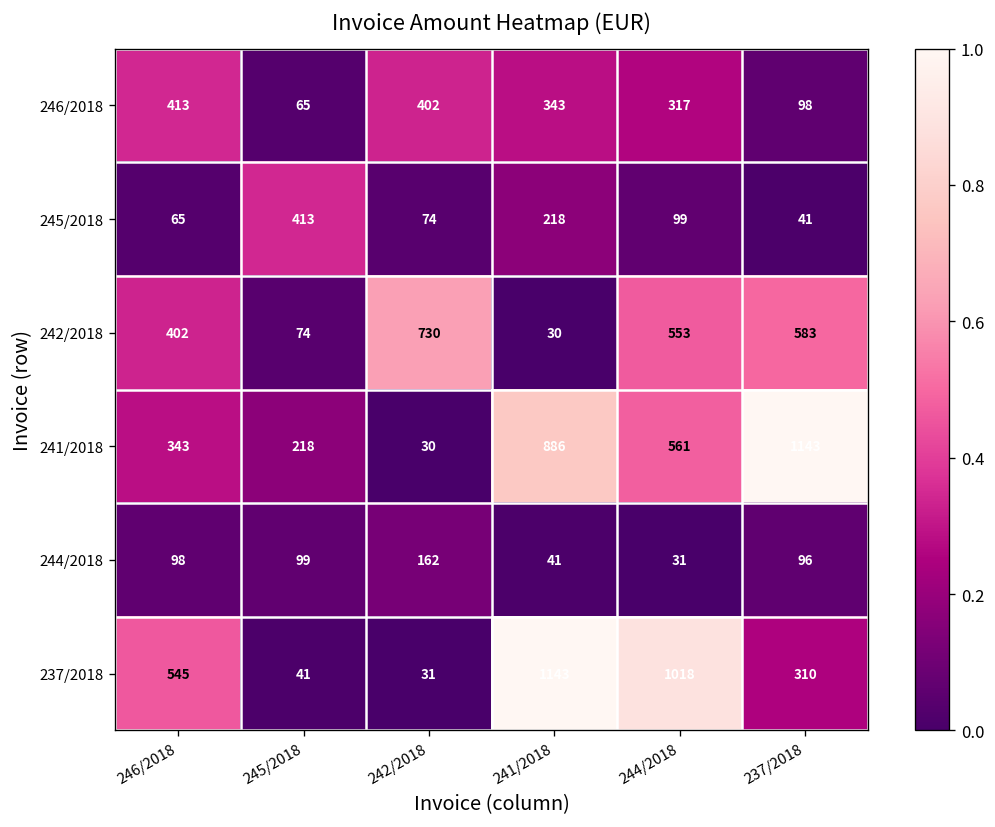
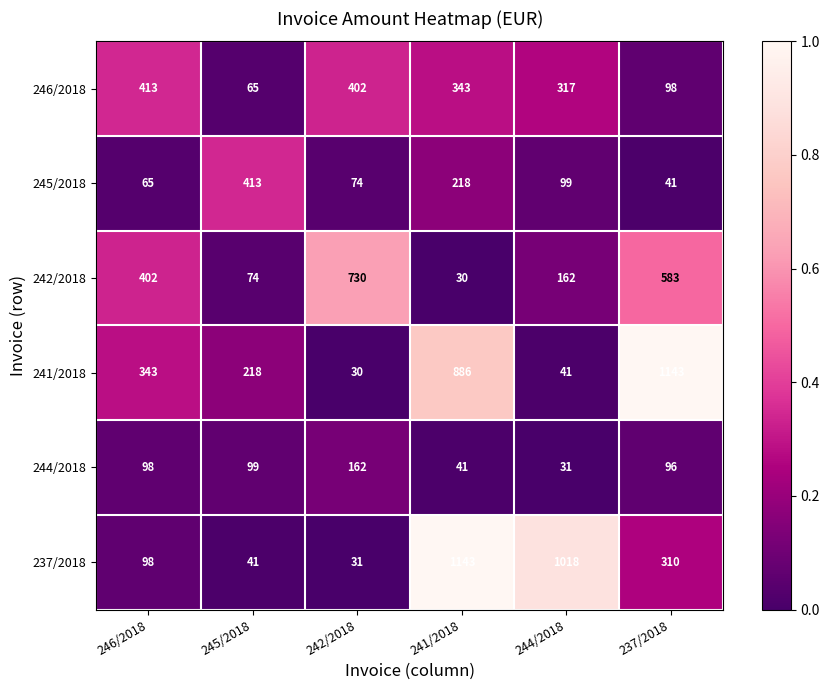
  {
    "246/2018": {
      "246/2018": 413,
      "245/2018": 65,
      "242/2018": 402,
      "241/2018": 343,
      "244/2018": 317,
      "237/2018": 98
    },
    "245/2018": {
      "246/2018": 65,
      "245/2018": 413,
      "242/2018": 74,
      "241/2018": 218,
      "244/2018": 99,
      "237/2018": 41
    },
    "242/2018": {
      "246/2018": 402,
      "245/2018": 74,
      "242/2018": 730,
      "241/2018": 30,
-     "244/2018": 553,
+     "244/2018": 162,
      "237/2018": 583
    },
    "241/2018": {
      "246/2018": 343,
      "245/2018": 218,
      "242/2018": 30,
      "241/2018": 886,
-     "244/2018": 561
+     "244/2018": 41
    },
    "244/2018": {
      "246/2018": 98,
      "245/2018": 99,
      "242/2018": 162,
      "241/2018": 41,
      "244/2018": 31,
      "237/2018": 96
    },
    "237/2018": {
-     "246/2018": 545,
+     "246/2018": 98,
      "245/2018": 41,
      "242/2018": 31,
      "237/2018": 310
    }
  }
